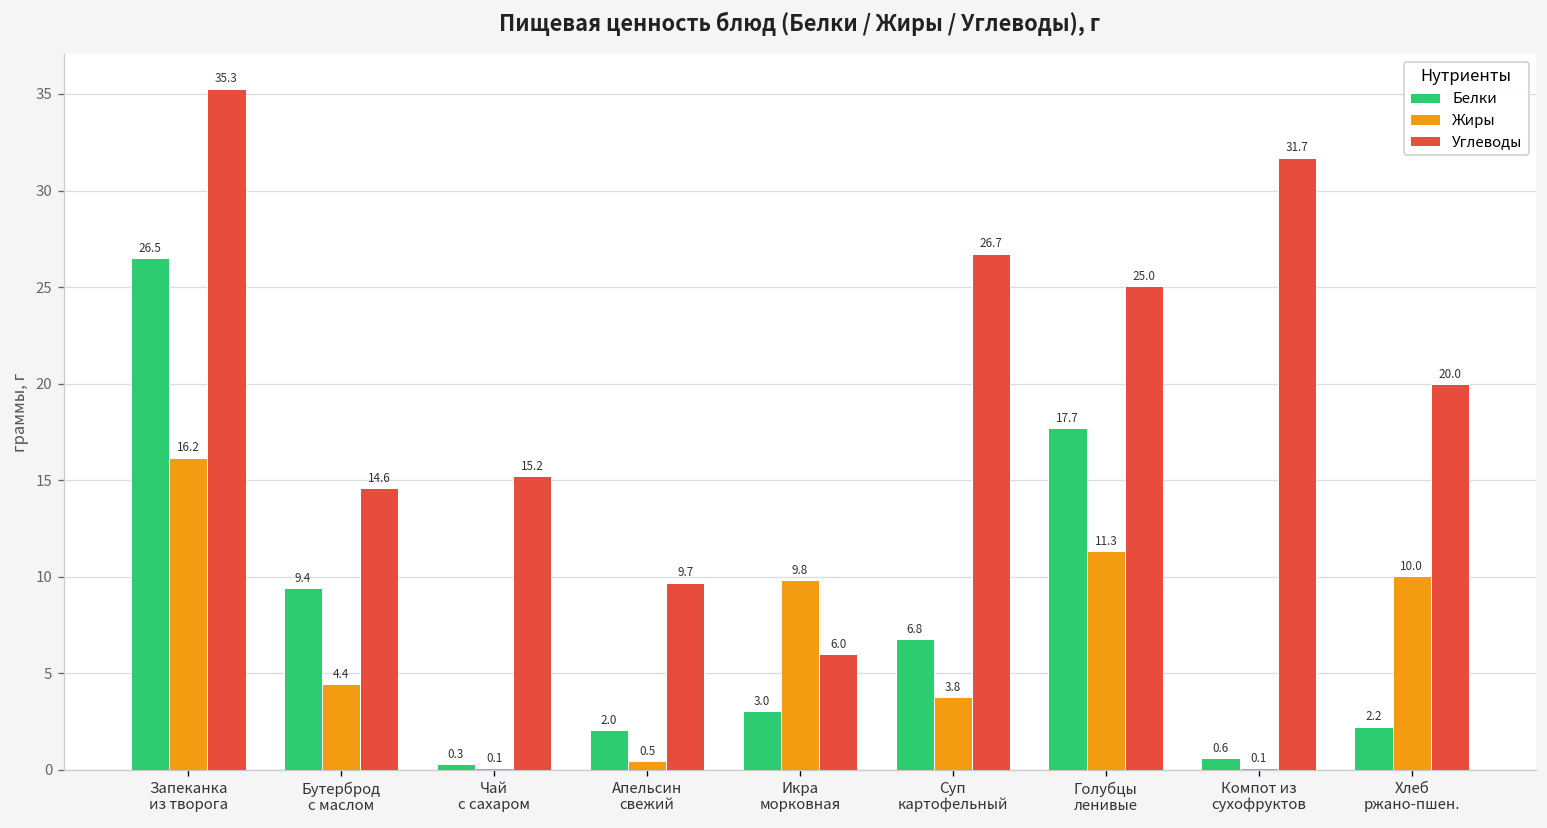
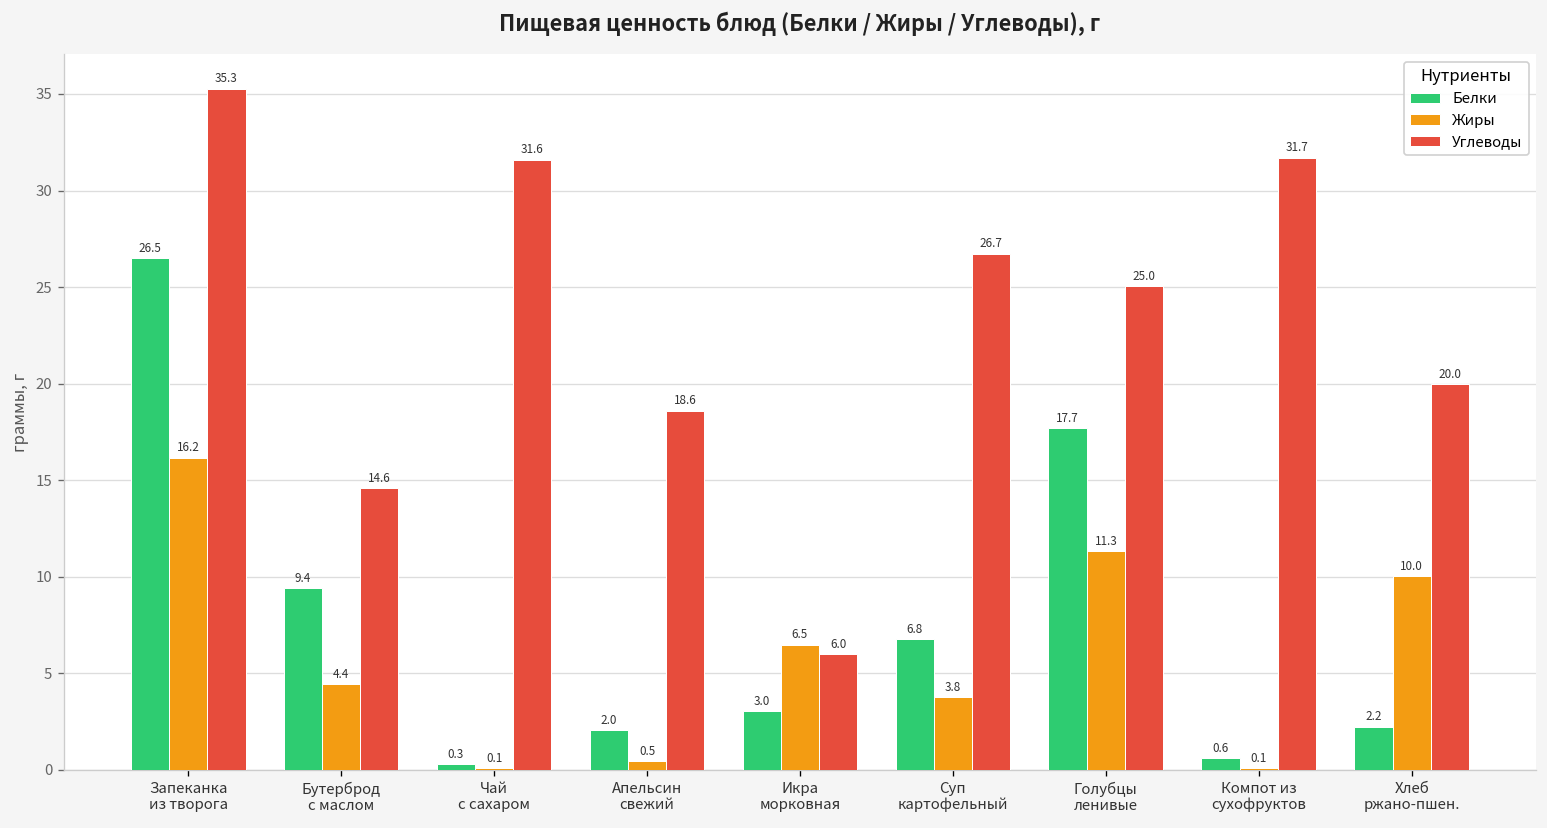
  {
    "Белки": {
      "Запеканка из творога": 26.5,
      "Бутерброд с маслом": 9.4,
      "Чай с сахаром": 0.3,
      "Апельсин свежий": 2.0,
      "Икра морковная": 3.0,
      "Суп картофельный": 6.8,
      "Голубцы ленивые": 17.7,
      "Компот из сухофруктов": 0.6,
      "Хлеб ржано-пшен.": 2.2
    },
    "Жиры": {
      "Запеканка из творога": 16.2,
      "Бутерброд с маслом": 4.4,
      "Чай с сахаром": 0.1,
      "Апельсин свежий": 0.5,
-     "Икра морковная": 9.8,
+     "Икра морковная": 6.5,
      "Суп картофельный": 3.8,
      "Голубцы ленивые": 11.3,
      "Компот из сухофруктов": 0.1,
      "Хлеб ржано-пшен.": 10.0
    },
    "Углеводы": {
      "Запеканка из творога": 35.3,
      "Бутерброд с маслом": 14.6,
-     "Чай с сахаром": 15.2,
-     "Апельсин свежий": 9.7,
+     "Чай с сахаром": 31.6,
+     "Апельсин свежий": 18.6,
      "Икра морковная": 6.0,
      "Суп картофельный": 26.7,
      "Голубцы ленивые": 25.0,
      "Компот из сухофруктов": 31.7,
      "Хлеб ржано-пшен.": 20.0
    }
  }
